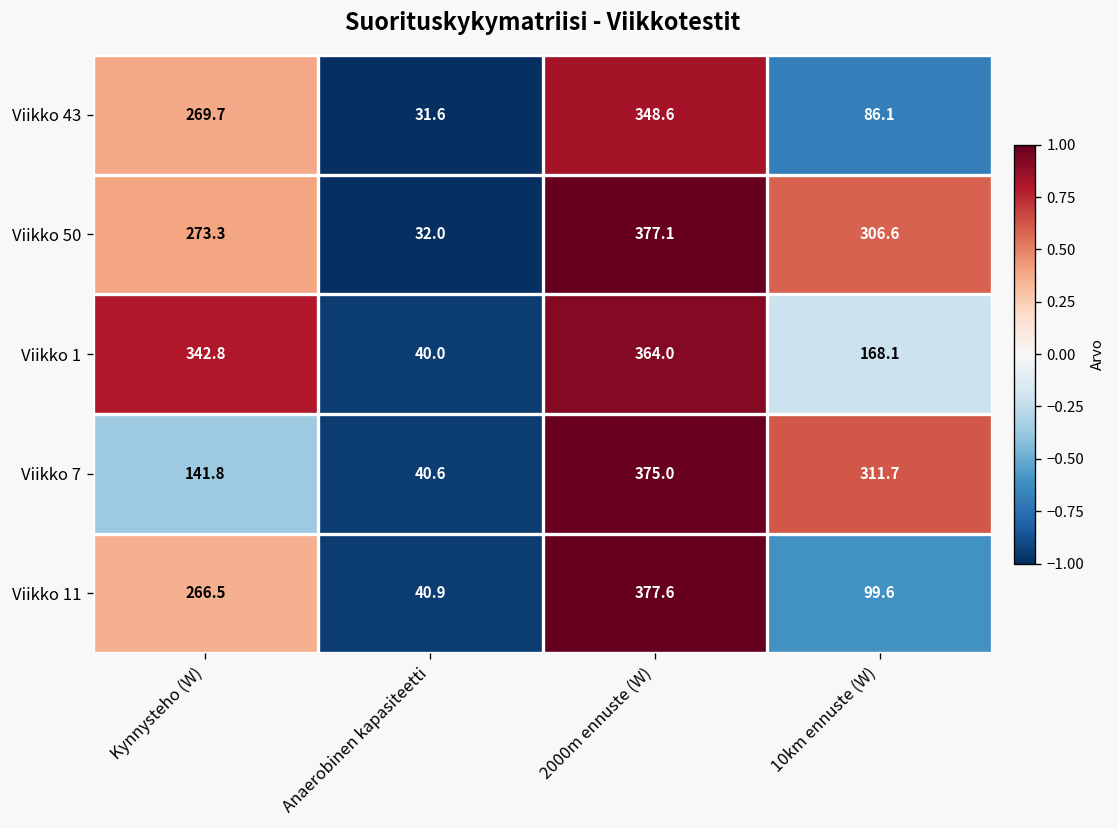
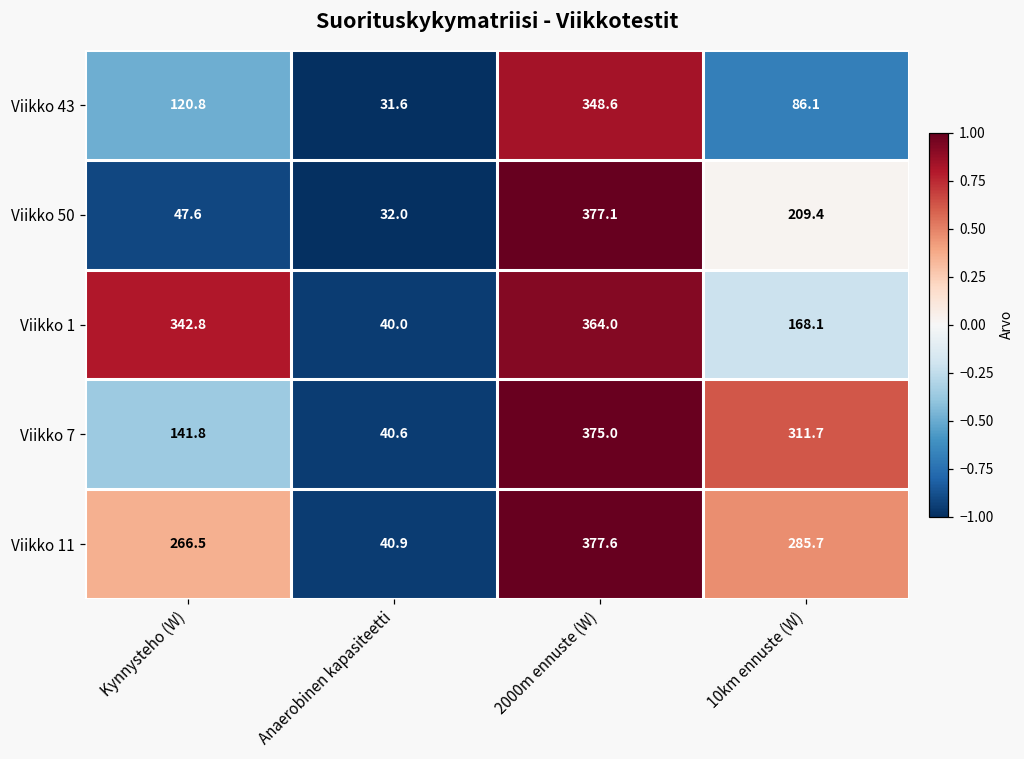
  {
    "Viikko 43": {
-     "Kynnysteho (W)": 269.7,
+     "Kynnysteho (W)": 120.8,
      "Anaerobinen kapasiteetti": 31.6,
      "2000m ennuste (W)": 348.6,
      "10km ennuste (W)": 86.1
    },
    "Viikko 50": {
-     "Kynnysteho (W)": 273.3,
+     "Kynnysteho (W)": 47.6,
      "Anaerobinen kapasiteetti": 32.0,
      "2000m ennuste (W)": 377.1,
-     "10km ennuste (W)": 306.6
+     "10km ennuste (W)": 209.4
    },
    "Viikko 1": {
      "Kynnysteho (W)": 342.8,
      "Anaerobinen kapasiteetti": 40.0,
      "2000m ennuste (W)": 364.0,
      "10km ennuste (W)": 168.1
    },
    "Viikko 7": {
      "Kynnysteho (W)": 141.8,
      "Anaerobinen kapasiteetti": 40.6,
      "2000m ennuste (W)": 375.0,
      "10km ennuste (W)": 311.7
    },
    "Viikko 11": {
      "Kynnysteho (W)": 266.5,
      "Anaerobinen kapasiteetti": 40.9,
      "2000m ennuste (W)": 377.6,
-     "10km ennuste (W)": 99.6
+     "10km ennuste (W)": 285.7
    }
  }
